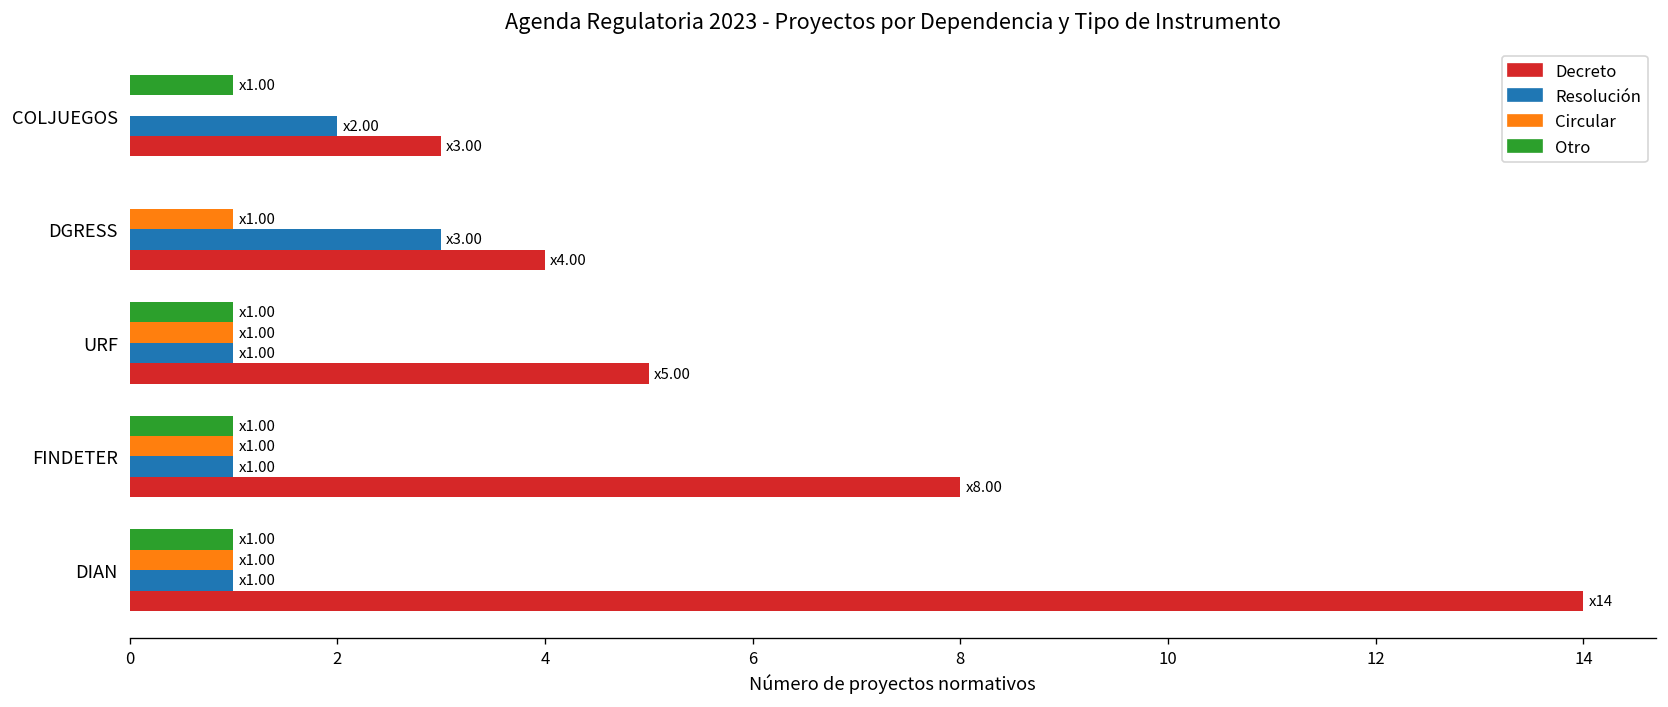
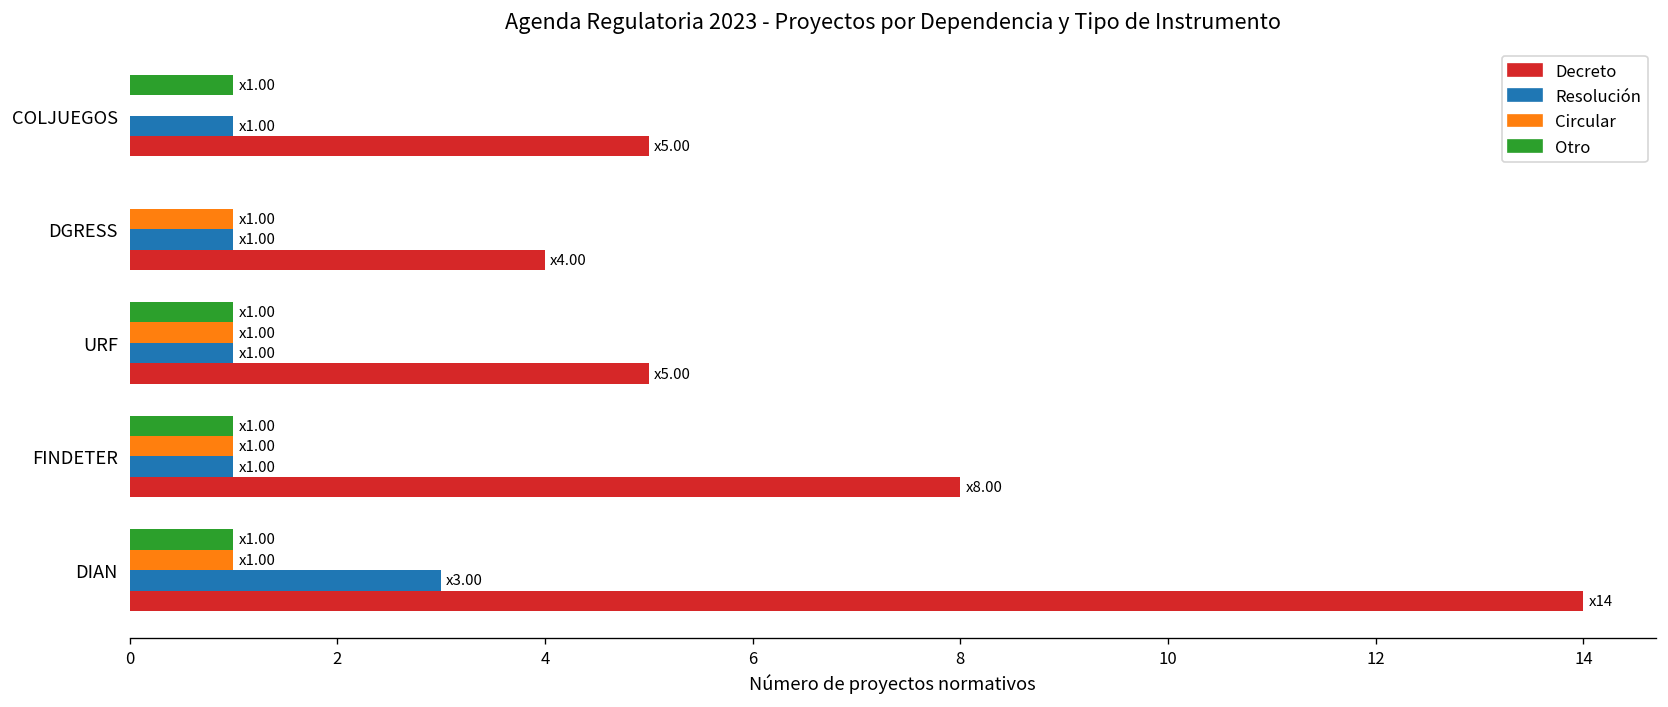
  {
    "Decreto": {
-     "COLJUEGOS": 3.00
+     "COLJUEGOS": 5.00
    },
    "Resolución": {
-     "COLJUEGOS": 2.00,
-     "DGRESS": 3.00,
-     "DIAN": 1.00
+     "COLJUEGOS": 1.00,
+     "DGRESS": 1.00,
+     "DIAN": 3.00
    },
    "Circular": {
      "COLJUEGOS": 0.0,
      "DGRESS": 1.0,
      "URF": 1.0,
      "FINDETER": 1.0,
      "DIAN": 1.0
    },
    "Otro": {
      "COLJUEGOS": 1.0,
      "DGRESS": 0.0,
      "URF": 1.0,
      "FINDETER": 1.0,
      "DIAN": 1.0
    }
  }
